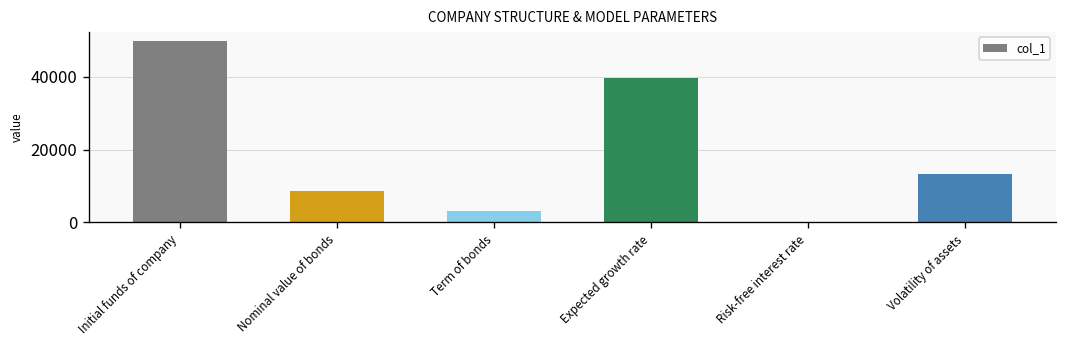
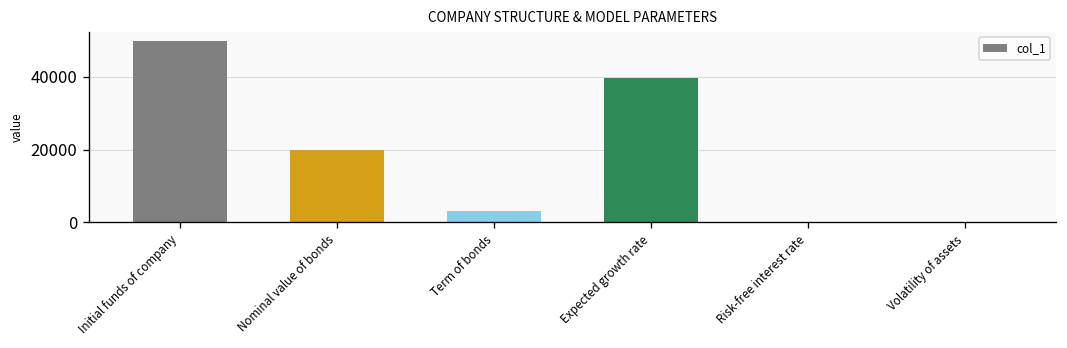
  {
    "Initial funds of company": 50000,
-   "Nominal value of bonds": 9000,
+   "Nominal value of bonds": 20000,
    "Term of bonds": 3000,
    "Expected growth rate": 40000,
-   "Volatility of assets": 13000
+   "Volatility of assets": 0
  }
